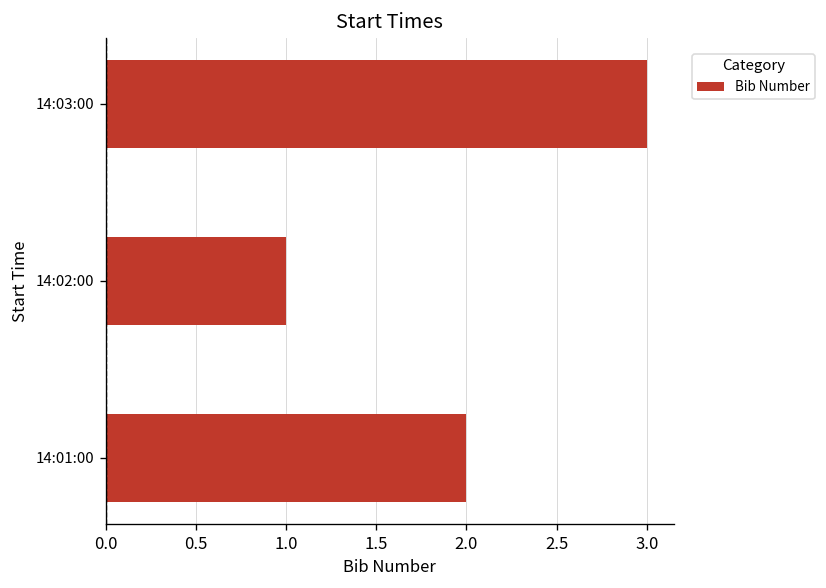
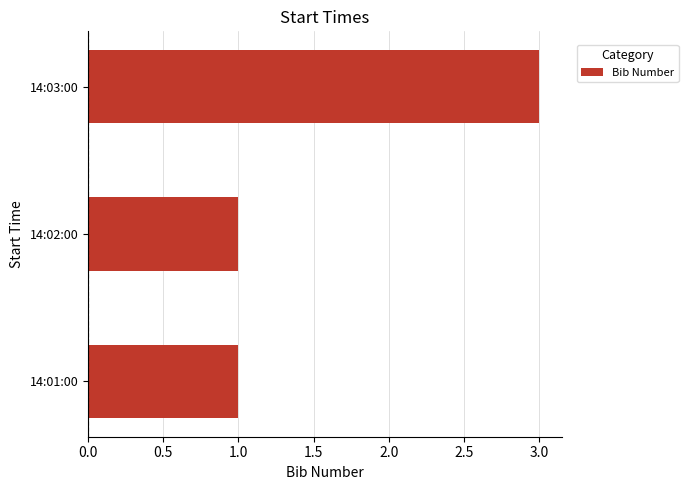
  {
    "14:03:00": 3,
    "14:02:00": 1,
-   "14:01:00": 2
+   "14:01:00": 1
  }
